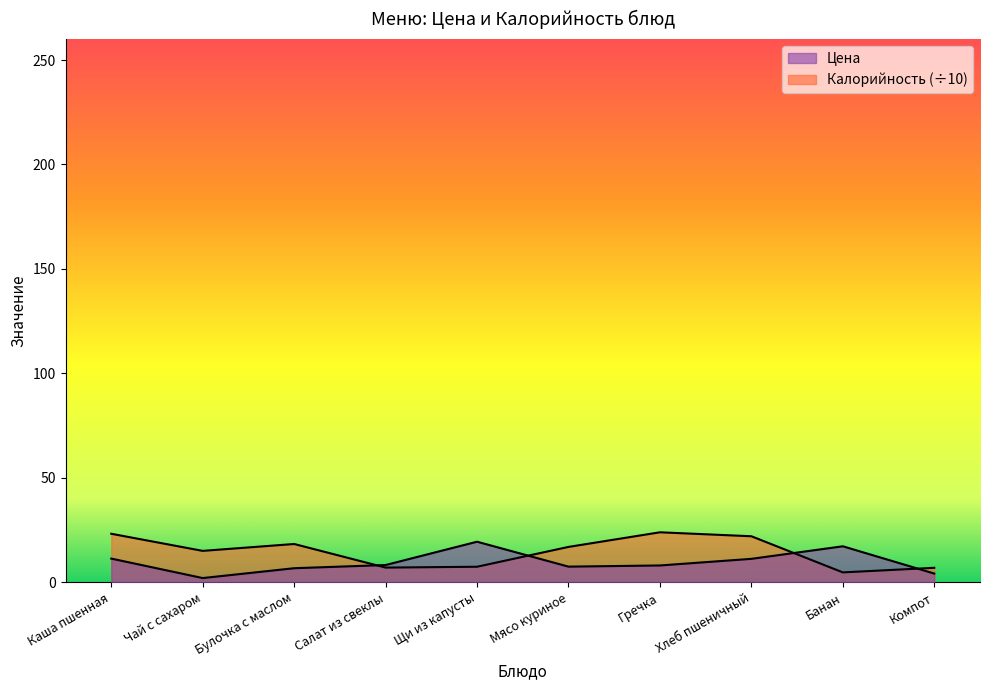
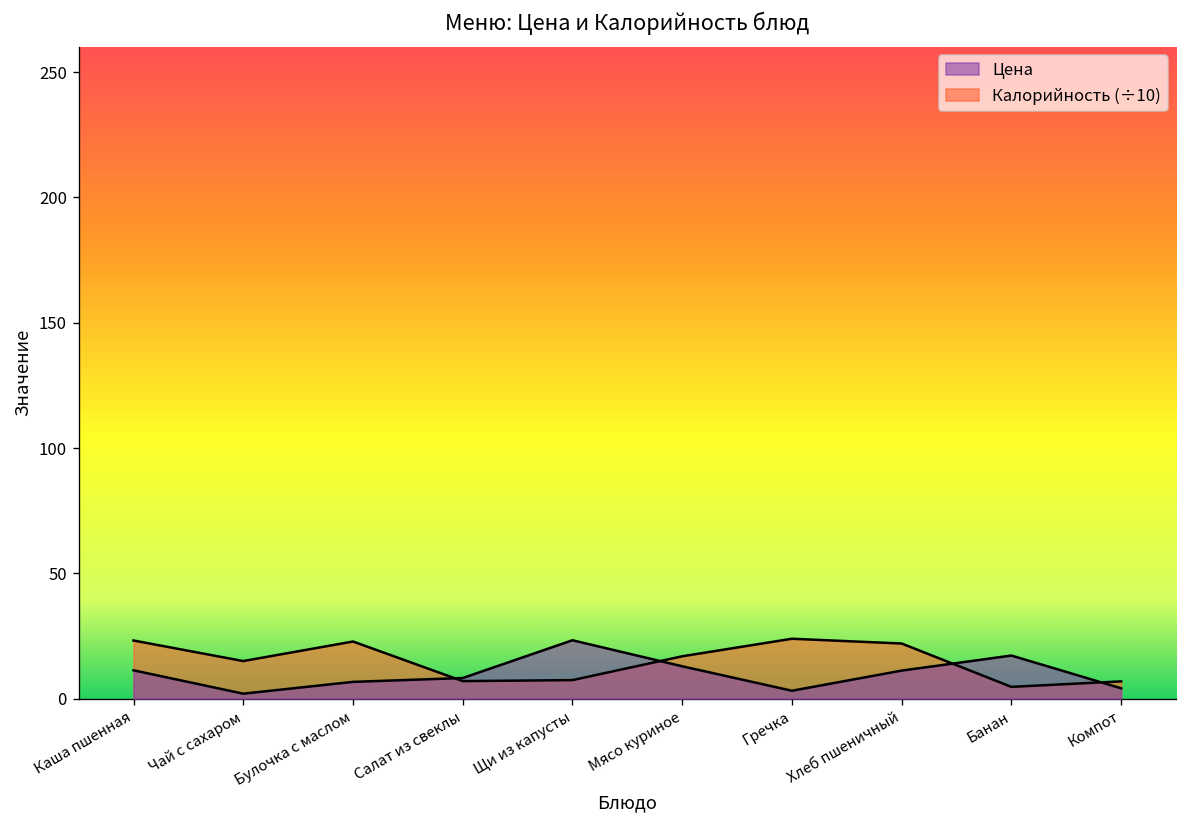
  {
    "Цена": {
      "Каша пшенная": 11,
      "Чай с сахаром": 2,
      "Булочка с маслом": 7,
      "Салат из свеклы": 8,
-     "Щи из капусты": 19,
-     "Мясо куриное": 7,
-     "Гречка": 8,
+     "Щи из капусты": 23,
+     "Мясо куриное": 13,
+     "Гречка": 3,
      "Хлеб пшеничный": 11,
      "Банан": 17,
      "Компот": 4
    },
    "Калорийность (÷10)": {
      "Каша пшенная": 23,
      "Чай с сахаром": 15,
-     "Булочка с маслом": 18,
+     "Булочка с маслом": 23,
      "Салат из свеклы": 7,
      "Щи из капусты": 7,
      "Мясо куриное": 17,
      "Гречка": 24,
      "Хлеб пшеничный": 22,
      "Банан": 5,
      "Компот": 7
    }
  }
